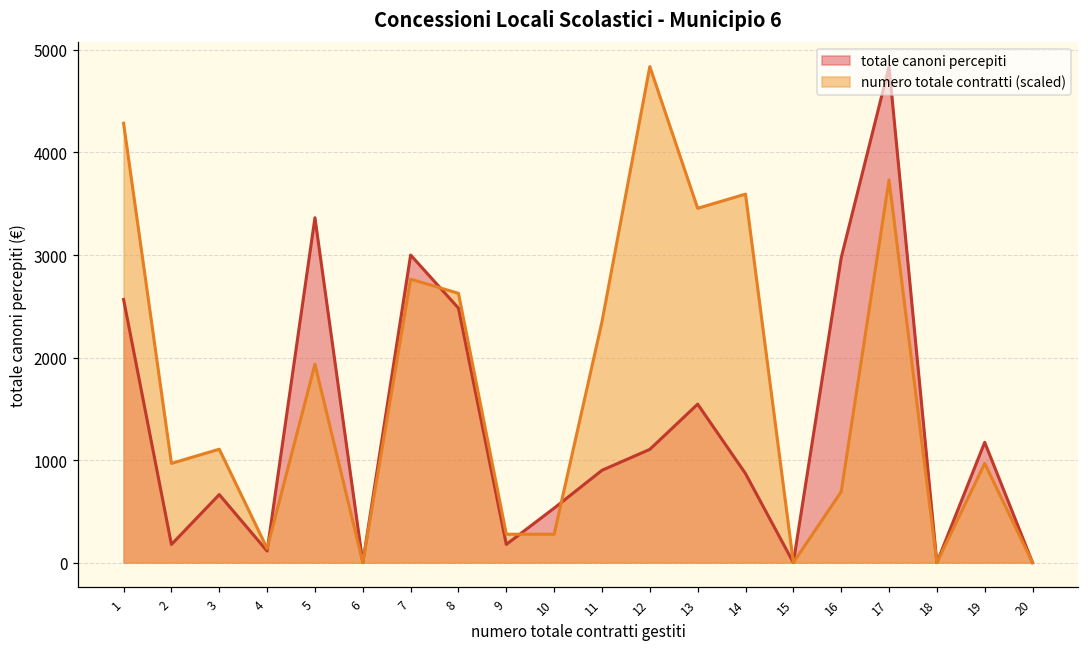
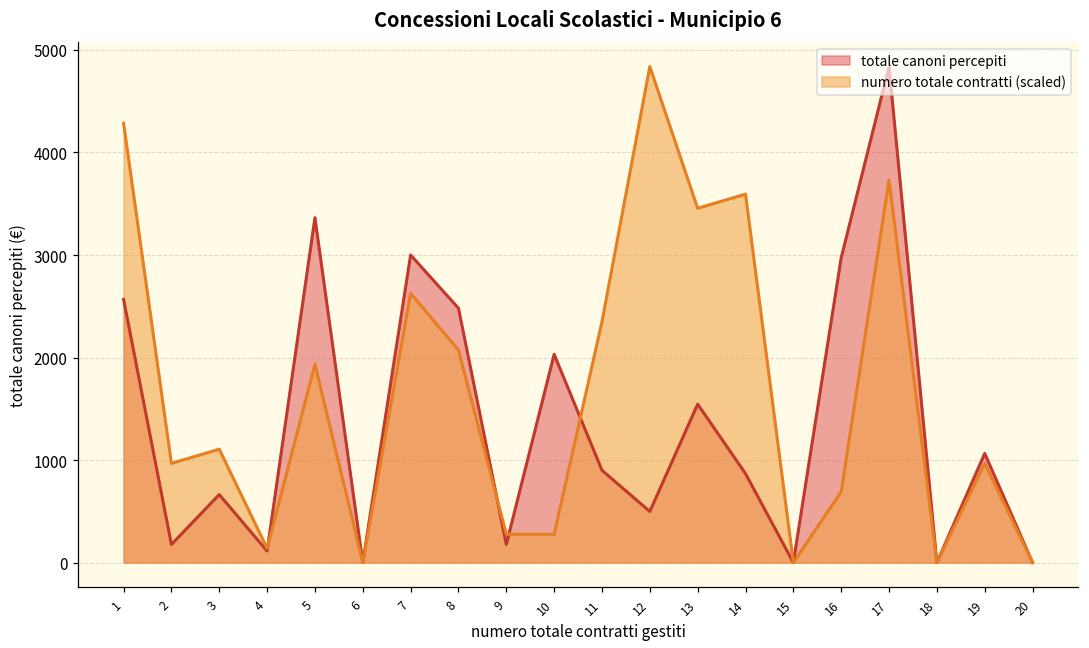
  {
    "totale canoni percepiti": {
      "1": 2600,
      "2": 200,
      "3": 700,
      "5": 3400,
      "7": 3000,
      "8": 2500,
      "9": 200,
-     "10": 500,
+     "10": 2000,
      "11": 900,
-     "12": 1100,
+     "12": 500,
      "13": 1500,
      "14": 900,
      "16": 3000,
-     "19": 1200
+     "19": 1100
    },
    "numero totale contratti (scaled)": {
      "1": 4300,
      "2": 1000,
      "3": 1100,
      "5": 1900,
-     "7": 2800,
-     "8": 2600,
+     "7": 2600,
+     "8": 2100,
      "9": 300,
      "10": 300,
      "11": 2300,
      "12": 4800,
      "13": 3500,
      "14": 3600,
      "16": 700,
      "17": 3700,
      "19": 1000
    }
  }
